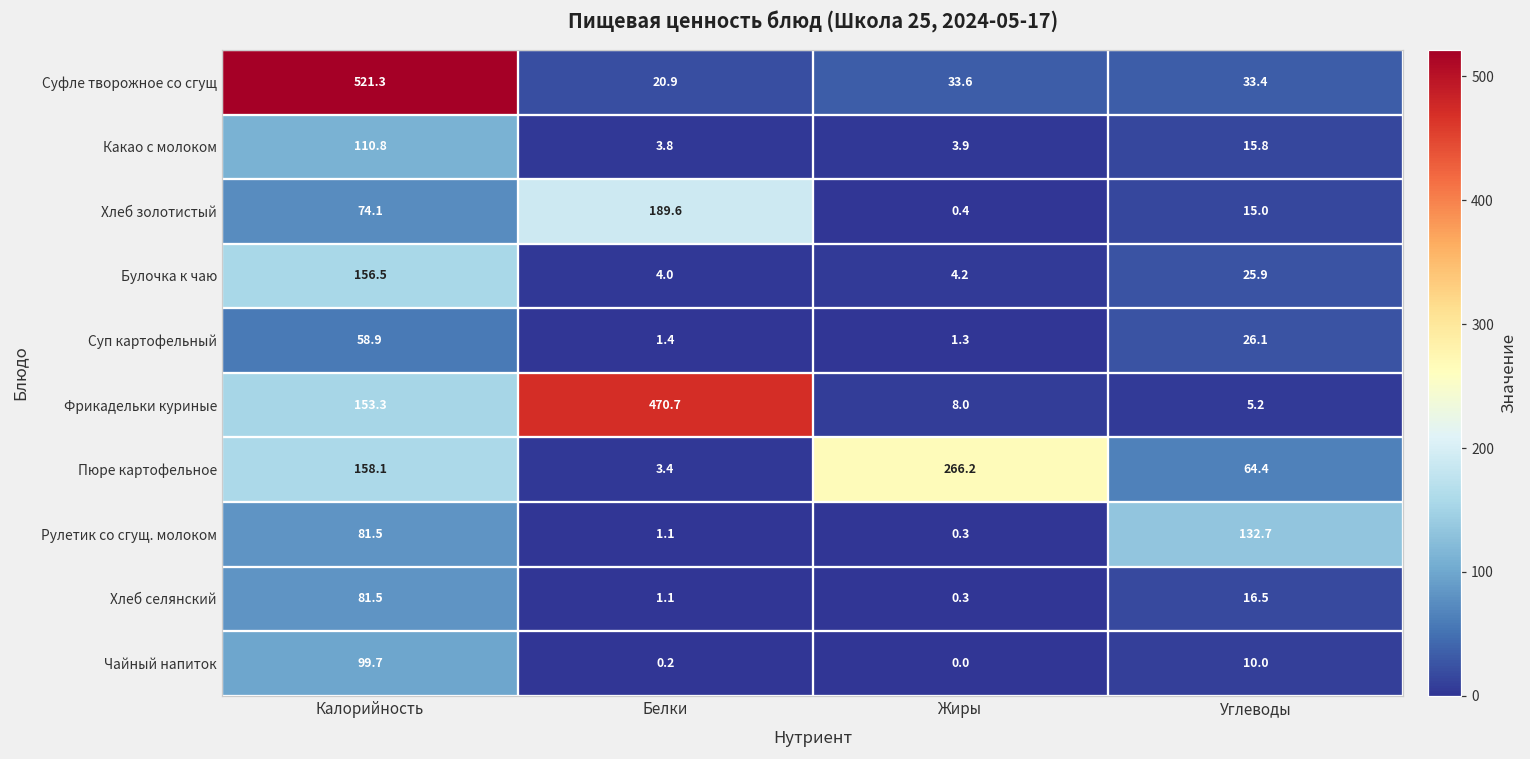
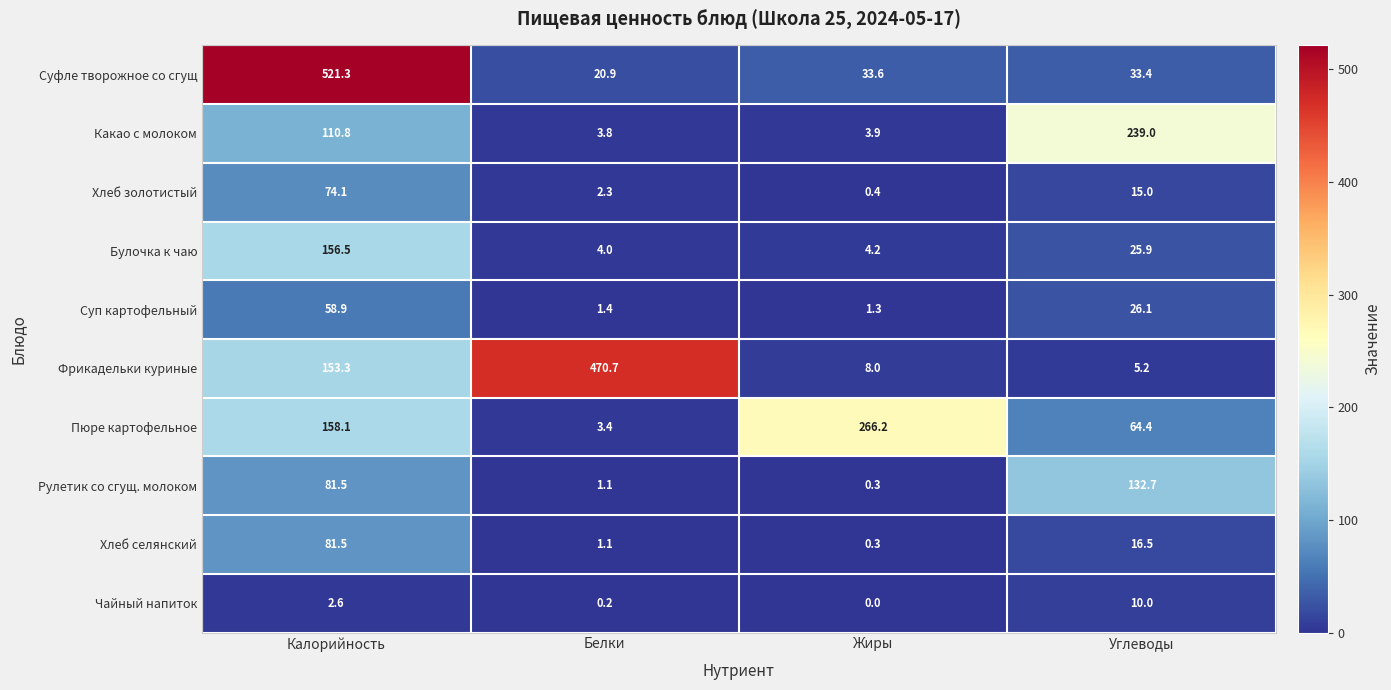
  {
    "Суфле творожное со сгущ": {
      "Калорийность": 521.3,
      "Белки": 20.9,
      "Жиры": 33.6,
      "Углеводы": 33.4
    },
    "Какао с молоком": {
      "Калорийность": 110.8,
      "Белки": 3.8,
      "Жиры": 3.9,
-     "Углеводы": 15.8
+     "Углеводы": 239.0
    },
    "Хлеб золотистый": {
      "Калорийность": 74.1,
-     "Белки": 189.6,
+     "Белки": 2.3,
      "Жиры": 0.4,
      "Углеводы": 15.0
    },
    "Булочка к чаю": {
      "Калорийность": 156.5,
      "Белки": 4.0,
      "Жиры": 4.2,
      "Углеводы": 25.9
    },
    "Суп картофельный": {
      "Калорийность": 58.9,
      "Белки": 1.4,
      "Жиры": 1.3,
      "Углеводы": 26.1
    },
    "Фрикадельки куриные": {
      "Калорийность": 153.3,
      "Белки": 470.7,
      "Жиры": 8.0,
      "Углеводы": 5.2
    },
    "Пюре картофельное": {
      "Калорийность": 158.1,
      "Белки": 3.4,
      "Жиры": 266.2,
      "Углеводы": 64.4
    },
    "Рулетик со сгущ. молоком": {
      "Калорийность": 81.5,
      "Белки": 1.1,
      "Жиры": 0.3,
      "Углеводы": 132.7
    },
    "Хлеб селянский": {
      "Калорийность": 81.5,
      "Белки": 1.1,
      "Жиры": 0.3,
      "Углеводы": 16.5
    },
    "Чайный напиток": {
-     "Калорийность": 99.7,
+     "Калорийность": 2.6,
      "Белки": 0.2,
      "Жиры": 0.0,
      "Углеводы": 10.0
    }
  }
